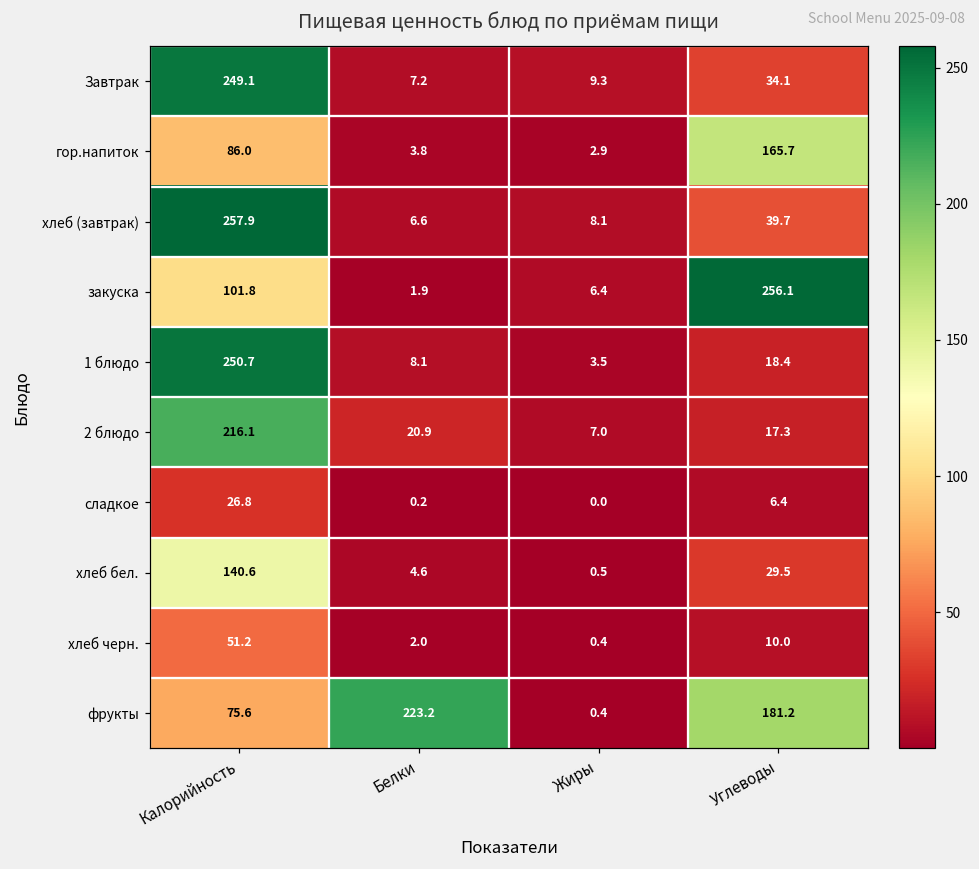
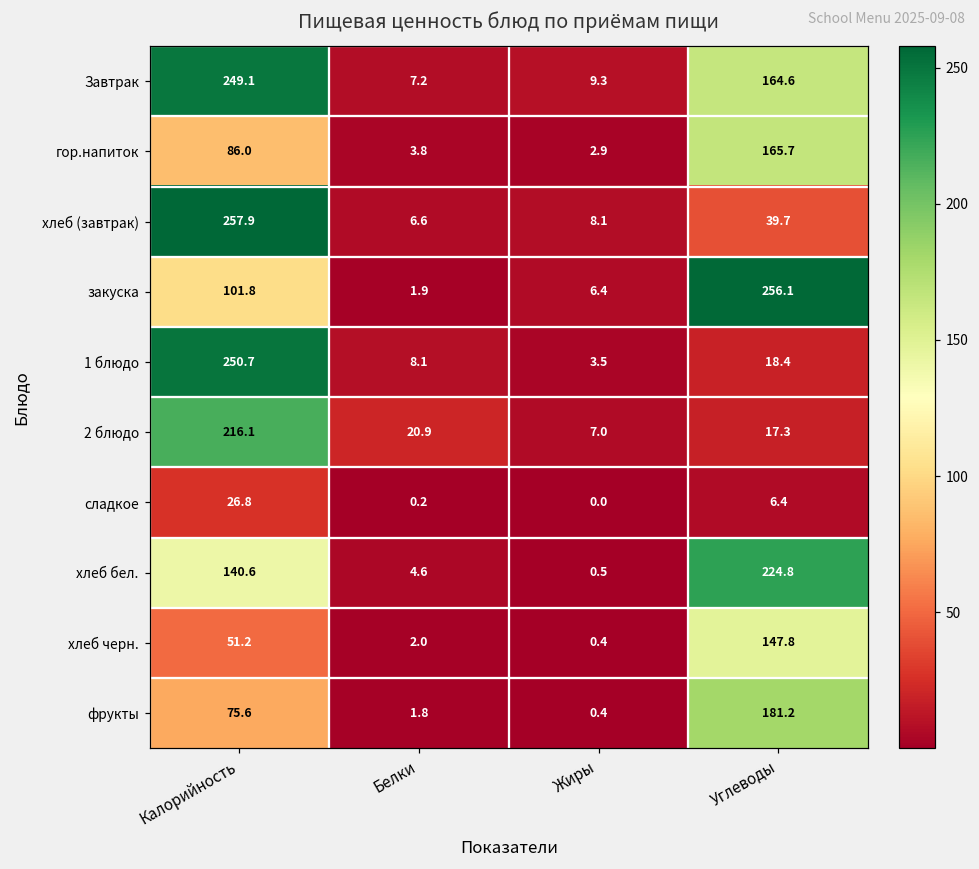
  {
    "Завтрак": {
      "Калорийность": 249.1,
      "Белки": 7.2,
      "Жиры": 9.3,
-     "Углеводы": 34.1
+     "Углеводы": 164.6
    },
    "гор.напиток": {
      "Калорийность": 86.0,
      "Белки": 3.8,
      "Жиры": 2.9,
      "Углеводы": 165.7
    },
    "хлеб (завтрак)": {
      "Калорийность": 257.9,
      "Белки": 6.6,
      "Жиры": 8.1,
      "Углеводы": 39.7
    },
    "закуска": {
      "Калорийность": 101.8,
      "Белки": 1.9,
      "Жиры": 6.4,
      "Углеводы": 256.1
    },
    "1 блюдо": {
      "Калорийность": 250.7,
      "Белки": 8.1,
      "Жиры": 3.5,
      "Углеводы": 18.4
    },
    "2 блюдо": {
      "Калорийность": 216.1,
      "Белки": 20.9,
      "Жиры": 7.0,
      "Углеводы": 17.3
    },
    "сладкое": {
      "Калорийность": 26.8,
      "Белки": 0.2,
      "Жиры": 0.0,
      "Углеводы": 6.4
    },
    "хлеб бел.": {
      "Калорийность": 140.6,
      "Белки": 4.6,
      "Жиры": 0.5,
-     "Углеводы": 29.5
+     "Углеводы": 224.8
    },
    "хлеб черн.": {
      "Калорийность": 51.2,
      "Белки": 2.0,
      "Жиры": 0.4,
-     "Углеводы": 10.0
+     "Углеводы": 147.8
    },
    "фрукты": {
      "Калорийность": 75.6,
-     "Белки": 223.2,
+     "Белки": 1.8,
      "Жиры": 0.4,
      "Углеводы": 181.2
    }
  }
